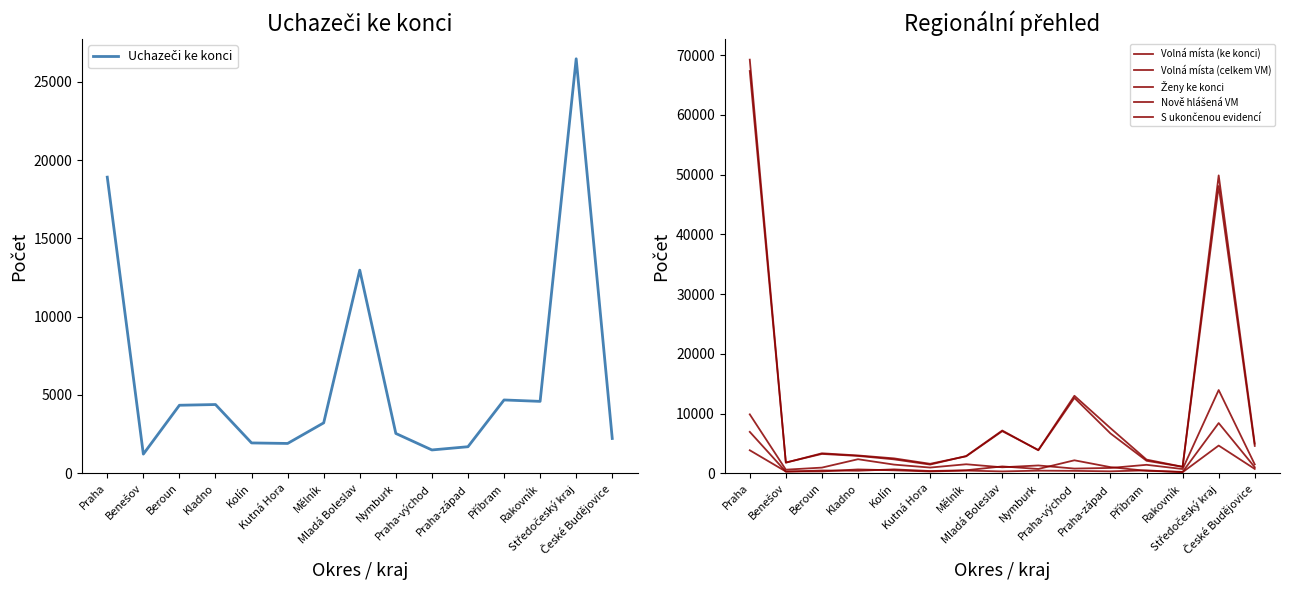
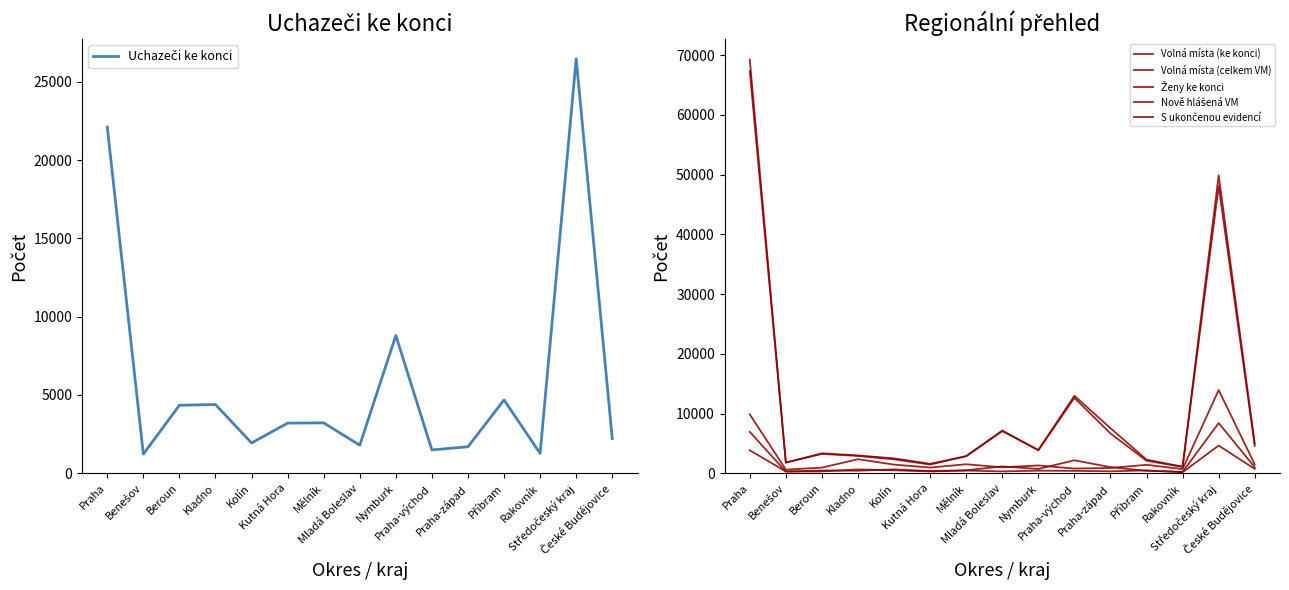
  {
    "Uchazeči ke konci": {
-     "Praha": 18900,
+     "Praha": 22100,
      "Benešov": 1200,
      "Beroun": 4300,
      "Kladno": 4400,
      "Kolín": 1900,
-     "Kutná Hora": 1900,
+     "Kutná Hora": 3200,
      "Mělník": 3200,
-     "Mladá Boleslav": 13000,
-     "Nymburk": 2500,
+     "Mladá Boleslav": 1800,
+     "Nymburk": 8800,
      "Praha-východ": 1500,
      "Praha-západ": 1700,
      "Příbram": 4700,
-     "Rakovník": 4600,
+     "Rakovník": 1300,
      "Středočeský kraj": 26500,
      "České Budějovice": 2200
    }
  }
